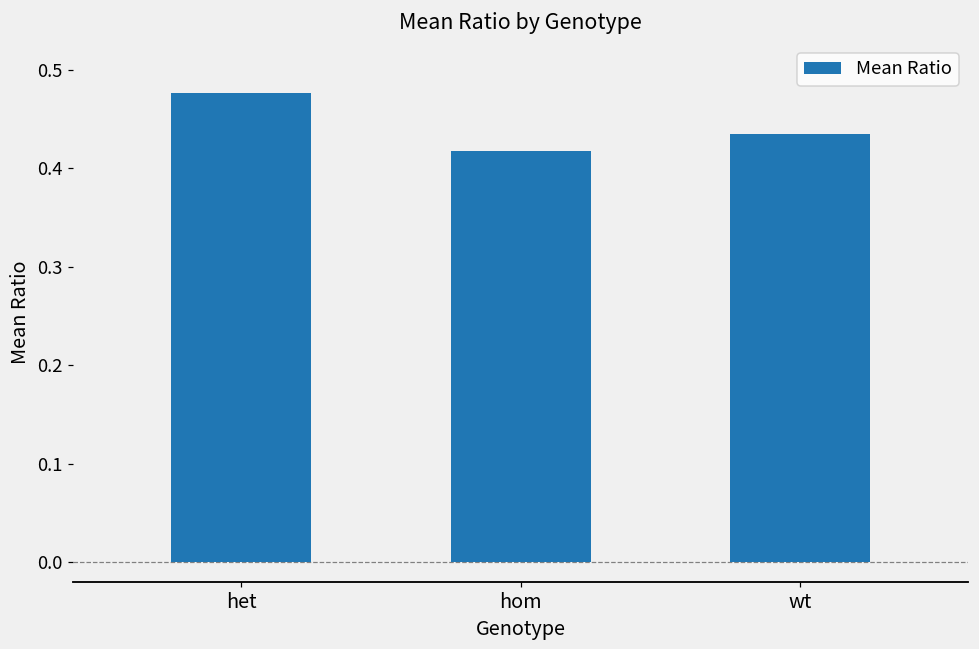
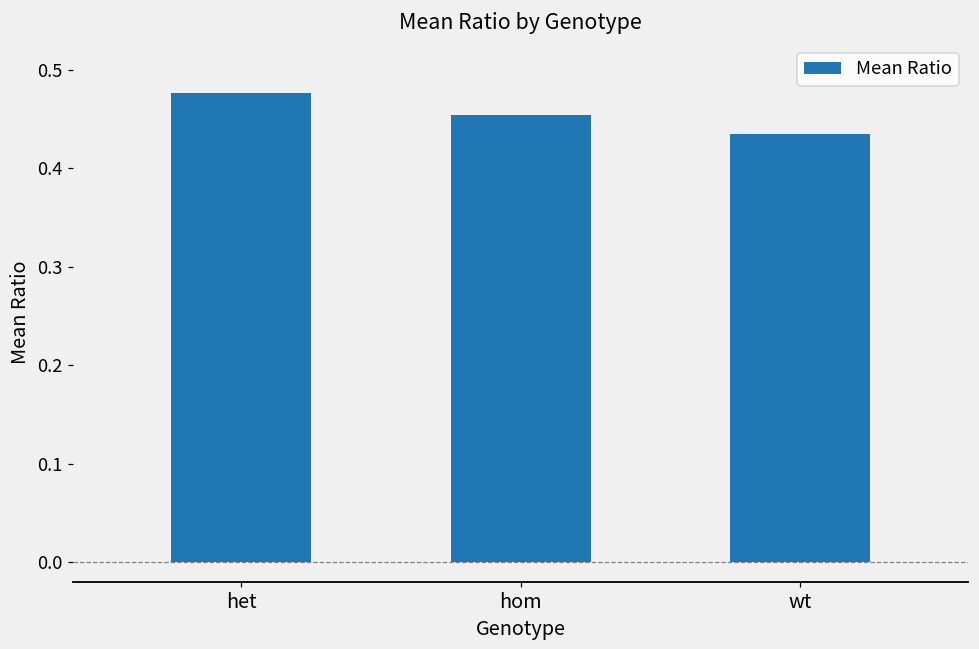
  {
    "het": 0.48,
-   "hom": 0.42,
+   "hom": 0.45,
    "wt": 0.44
  }
